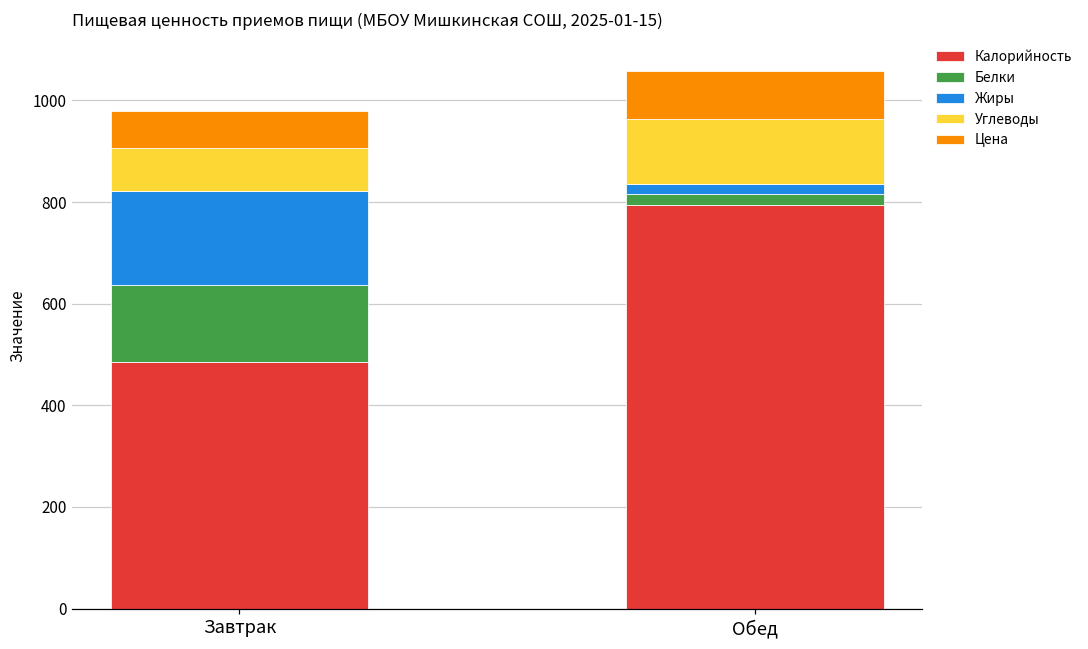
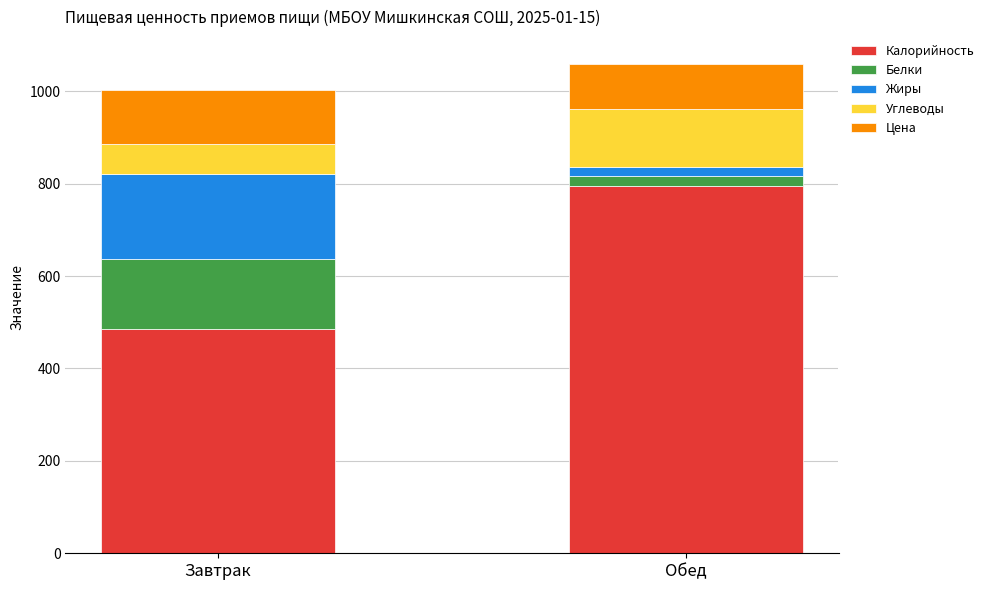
  {
    "Калорийность": {
      "Завтрак": 480,
      "Обед": 790
    },
    "Белки": {
      "Завтрак": 150,
      "Обед": 20
    },
    "Жиры": {
      "Завтрак": 180,
      "Обед": 20
    },
    "Углеводы": {
-     "Завтрак": 80,
+     "Завтрак": 60,
      "Обед": 130
    },
    "Цена": {
-     "Завтрак": 70,
+     "Завтрак": 120,
      "Обед": 100
    }
  }
